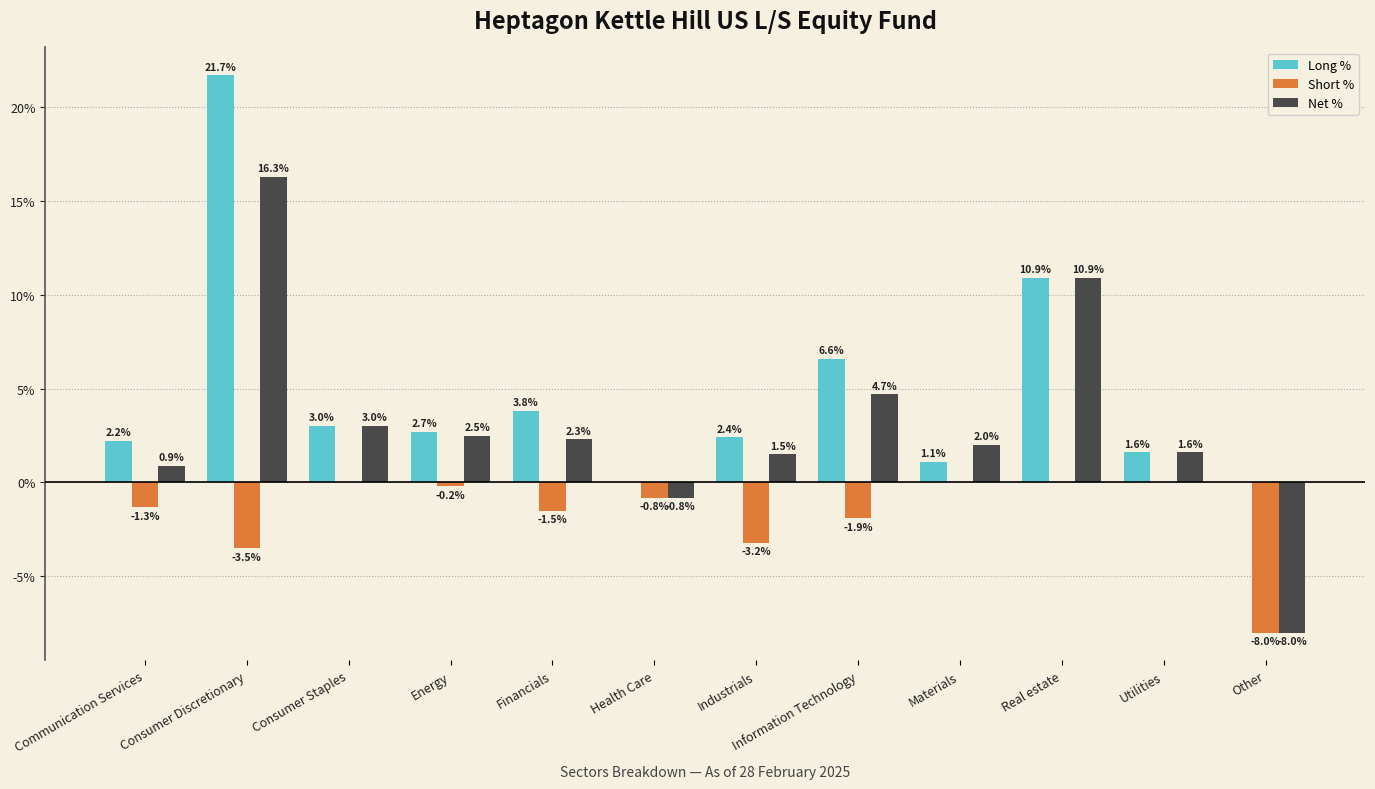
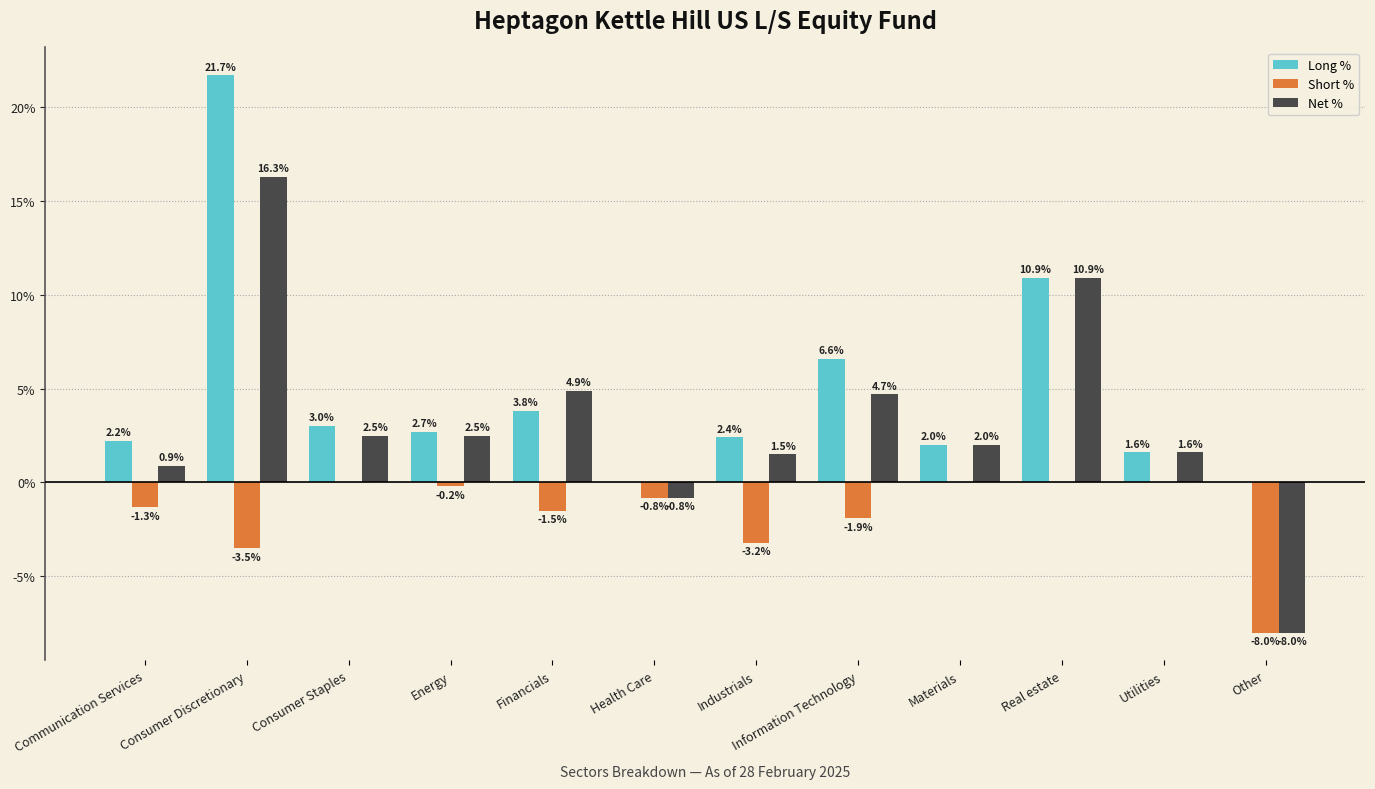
  {
    "Long %": {
      "Communication Services": "2.2%",
      "Consumer Discretionary": "21.7%",
      "Consumer Staples": "3.0%",
      "Energy": "2.7%",
      "Financials": "3.8%",
      "Industrials": "2.4%",
      "Information Technology": "6.6%",
-     "Materials": "1.1%",
+     "Materials": "2.0%",
      "Real estate": "10.9%",
      "Utilities": "1.6%"
    },
    "Short %": {
      "Communication Services": "-1.3%",
      "Consumer Discretionary": "-3.5%",
      "Energy": "-0.2%",
      "Financials": "-1.5%",
      "Health Care": "-0.8%",
      "Industrials": "-3.2%",
      "Information Technology": "-1.9%",
      "Other": "-8.0%"
    },
    "Net %": {
      "Communication Services": "0.9%",
      "Consumer Discretionary": "16.3%",
-     "Consumer Staples": "3.0%",
+     "Consumer Staples": "2.5%",
      "Energy": "2.5%",
-     "Financials": "2.3%",
+     "Financials": "4.9%",
      "Health Care": "-0.8%",
      "Industrials": "1.5%",
      "Information Technology": "4.7%",
      "Materials": "2.0%",
      "Real estate": "10.9%",
      "Utilities": "1.6%",
      "Other": "-8.0%"
    }
  }
